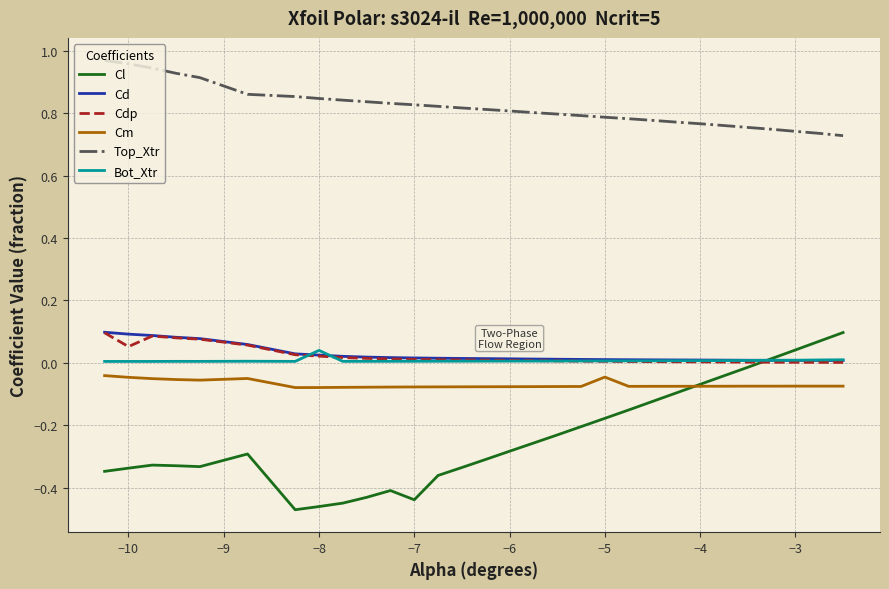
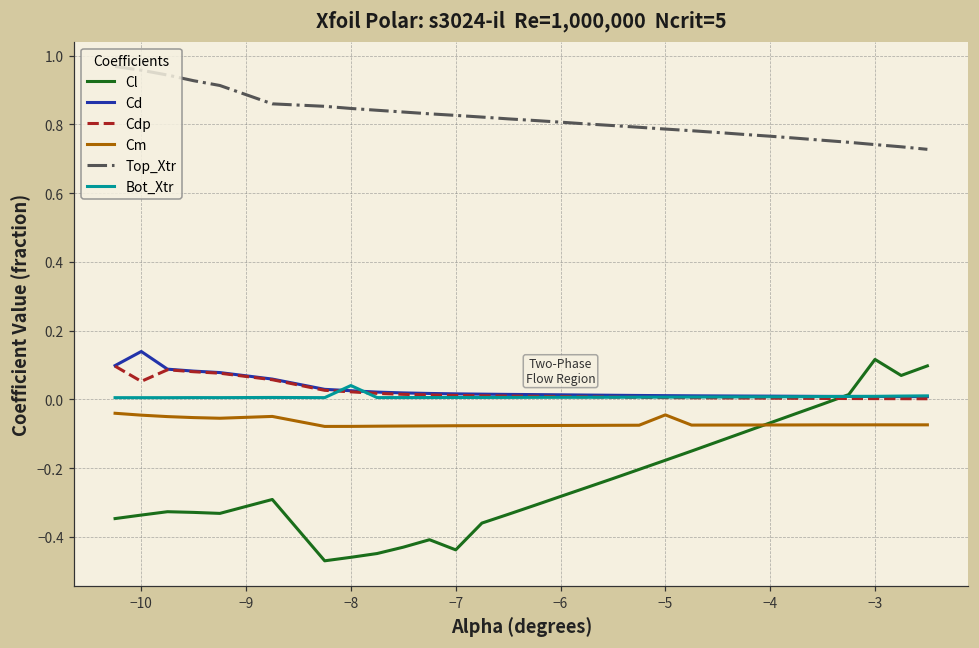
  {
    "Cl": {
      "−10": -0.34,
      "−8": -0.46,
      "−7": -0.44,
      "−6": -0.28,
      "−5": -0.18,
-     "−3": 0.04
+     "−3": 0.12
    },
    "Cd": {
-     "−10": 0.09
+     "−10": 0.14
    },
    "Cdp": {
      "−10": 0.05
    },
    "Cm": {
      "−10": -0.05,
      "−8": -0.08,
      "−7": -0.08,
      "−6": -0.08,
      "−5": -0.05,
      "−3": -0.07
    },
    "Top_Xtr": {
      "−8": 0.85,
      "−7": 0.83,
      "−6": 0.81,
      "−5": 0.79,
      "−4": 0.77,
      "−3": 0.74
    },
    "Bot_Xtr": {
      "−10": 0.00,
      "−8": 0.04
    }
  }
